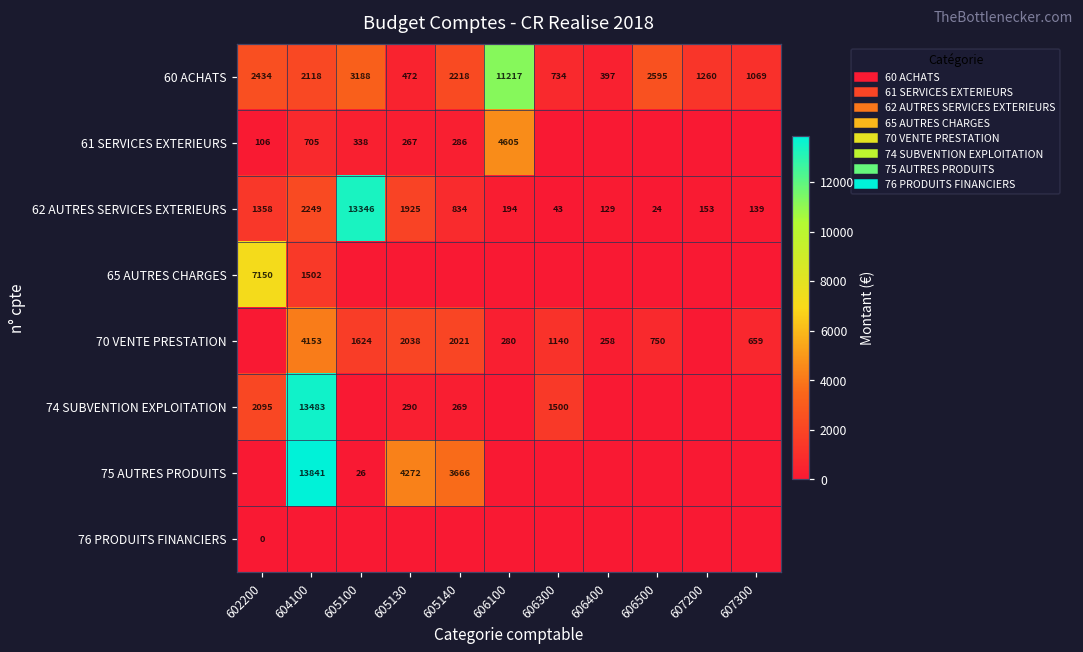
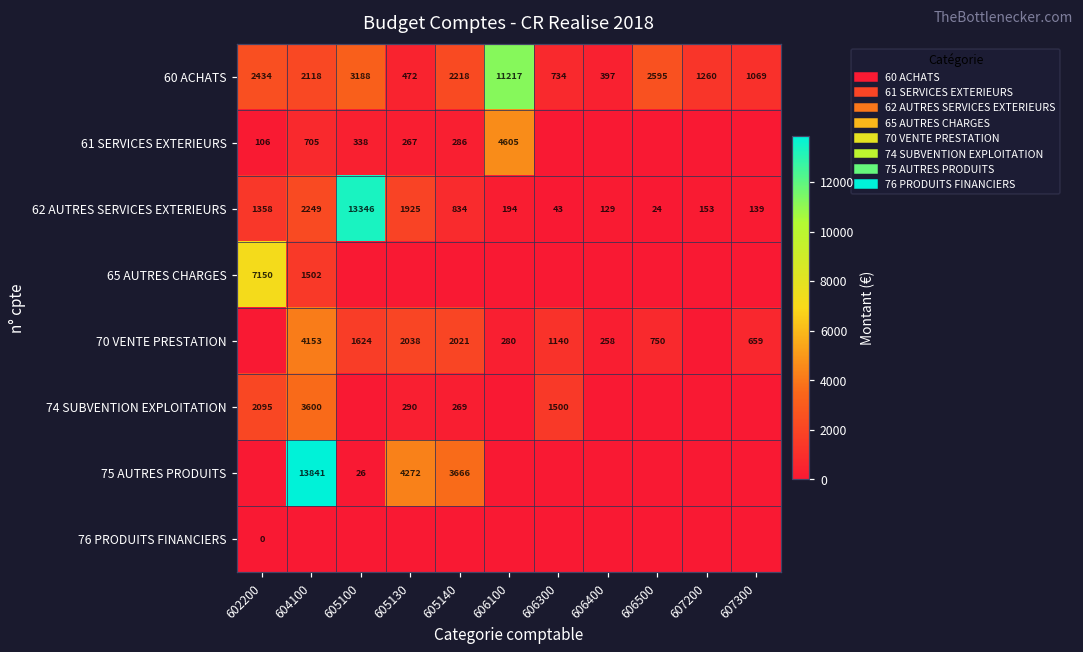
  {
    "60 ACHATS": {
      "602200": 2434,
      "604100": 2118,
      "605100": 3188,
      "605130": 472,
      "605140": 2218,
      "606100": 11217,
      "606300": 734,
      "606400": 397,
      "606500": 2595,
      "607200": 1260,
      "607300": 1069
    },
    "61 SERVICES EXTERIEURS": {
      "602200": 106,
      "604100": 705,
      "605100": 338,
      "605130": 267,
      "605140": 286,
      "606100": 4605
    },
    "62 AUTRES SERVICES EXTERIEURS": {
      "602200": 1358,
      "604100": 2249,
      "605100": 13346,
      "605130": 1925,
      "605140": 834,
      "606100": 194,
      "606300": 43,
      "606400": 129,
      "606500": 24,
      "607200": 153,
      "607300": 139
    },
    "65 AUTRES CHARGES": {
      "602200": 7150,
      "604100": 1502
    },
    "70 VENTE PRESTATION": {
      "604100": 4153,
      "605100": 1624,
      "605130": 2038,
      "605140": 2021,
      "606100": 280,
      "606300": 1140,
      "606400": 258,
      "606500": 750,
      "607300": 659
    },
    "74 SUBVENTION EXPLOITATION": {
      "602200": 2095,
-     "604100": 13483,
+     "604100": 3600,
      "605130": 290,
      "605140": 269,
      "606300": 1500
    },
    "75 AUTRES PRODUITS": {
      "604100": 13841,
      "605100": 26,
      "605130": 4272,
      "605140": 3666
    },
    "76 PRODUITS FINANCIERS": {
      "602200": 0
    }
  }
